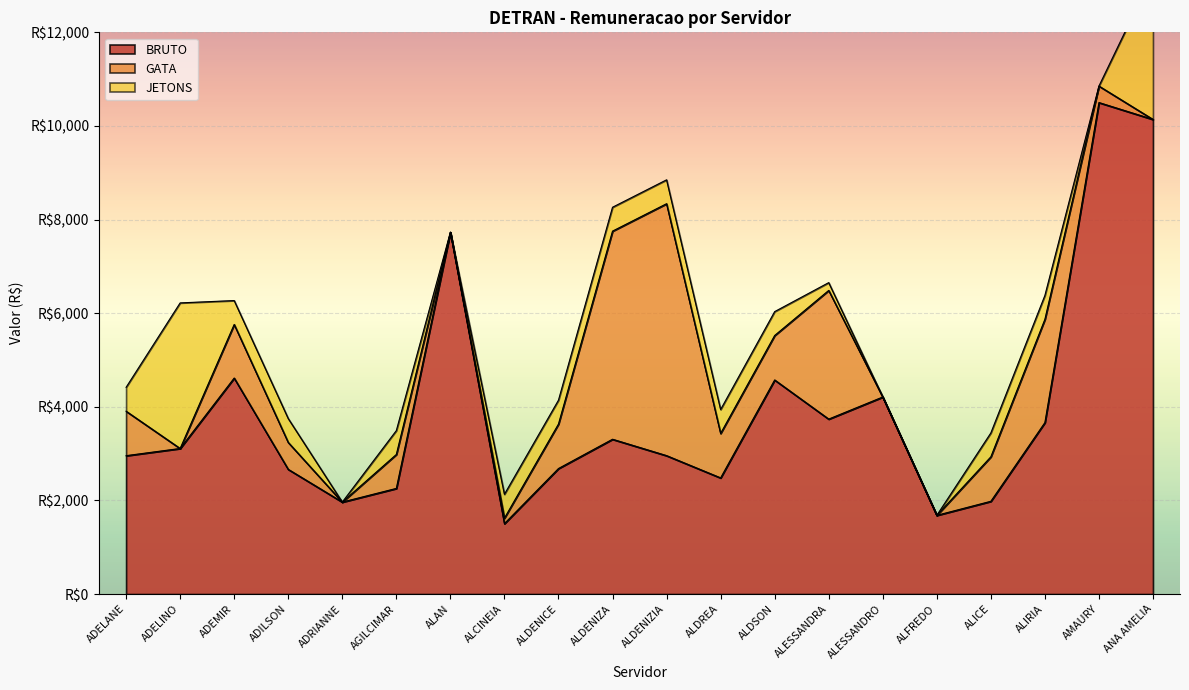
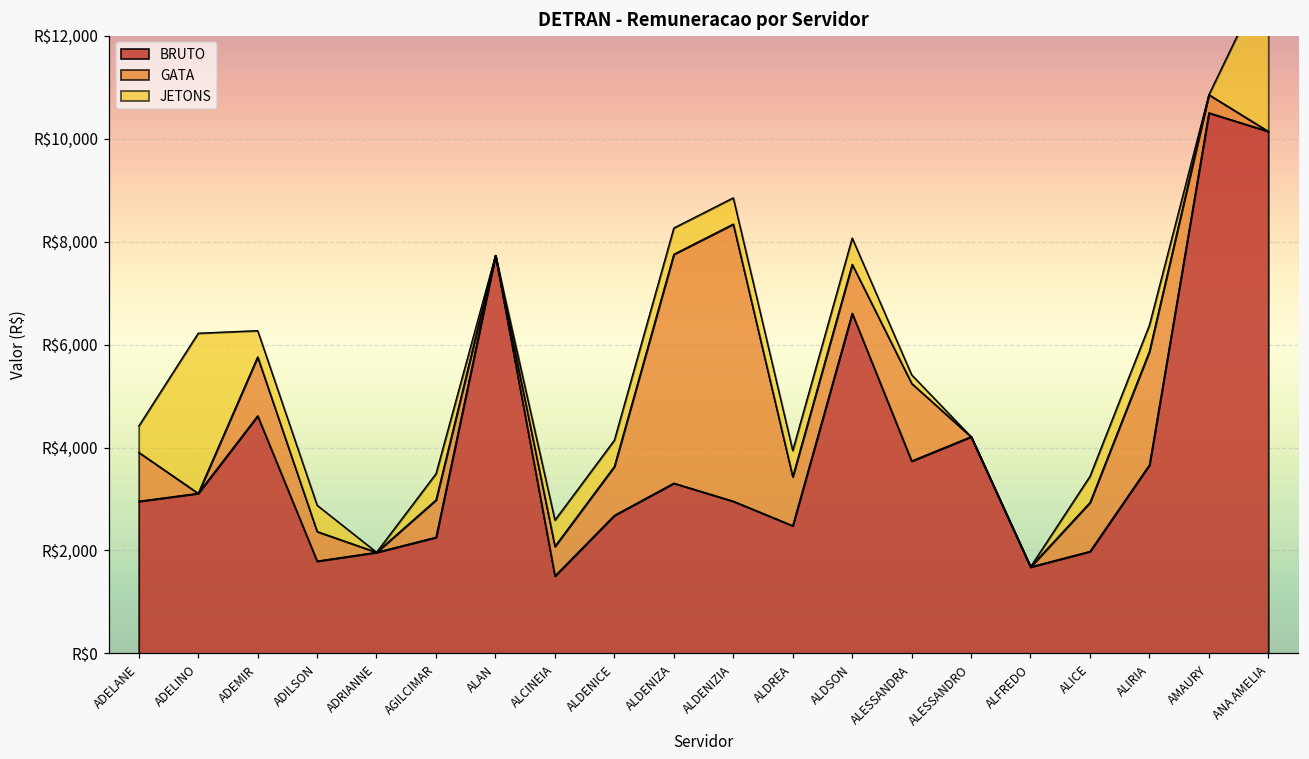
  {
    "BRUTO": {
      "ADELANE": "R$3,000",
      "ADEMIR": "R$4,600",
-     "ADILSON": "R$2,700",
+     "ADILSON": "R$1,800",
      "AGILCIMAR": "R$2,300",
      "ALCINEIA": "R$1,500",
      "ALDENICE": "R$2,700",
      "ALDENIZA": "R$3,300",
      "ALDENIZIA": "R$3,000",
      "ALDREA": "R$2,500",
-     "ALDSON": "R$4,600",
+     "ALDSON": "R$6,600",
      "ALESSANDRA": "R$3,700",
      "ALICE": "R$2,000",
      "ALIRIA": "R$3,700",
      "AMAURY": "R$10,500"
    },
    "GATA": {
      "ADELANE": "R$1,000",
      "ADEMIR": "R$1,100",
      "ADILSON": "R$600",
      "AGILCIMAR": "R$700",
-     "ALCINEIA": "R$100",
+     "ALCINEIA": "R$600",
      "ALDENICE": "R$1,000",
      "ALDENIZA": "R$4,400",
      "ALDENIZIA": "R$5,400",
      "ALDREA": "R$1,000",
      "ALDSON": "R$1,000",
-     "ALESSANDRA": "R$2,700",
+     "ALESSANDRA": "R$1,500",
      "ALICE": "R$1,000",
      "ALIRIA": "R$2,200"
    },
    "JETONS": {
      "ADELANE": "R$500",
      "ADELINO": "R$3,100",
      "ADEMIR": "R$500",
      "ADILSON": "R$500",
      "AGILCIMAR": "R$500",
      "ALCINEIA": "R$500",
      "ALDENICE": "R$500",
      "ALDENIZA": "R$500",
      "ALDENIZIA": "R$500",
      "ALDREA": "R$500",
      "ALDSON": "R$500",
      "ALESSANDRA": "R$200",
      "ALICE": "R$500",
      "ALIRIA": "R$500"
    }
  }
